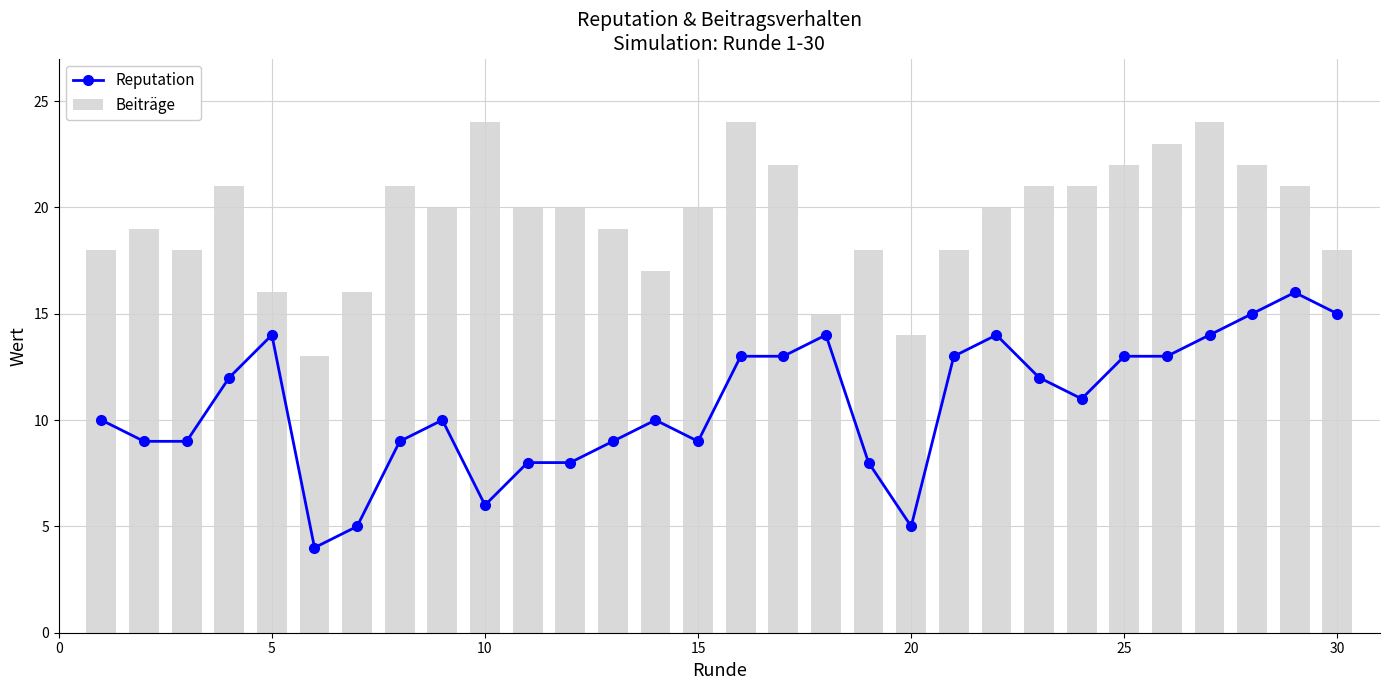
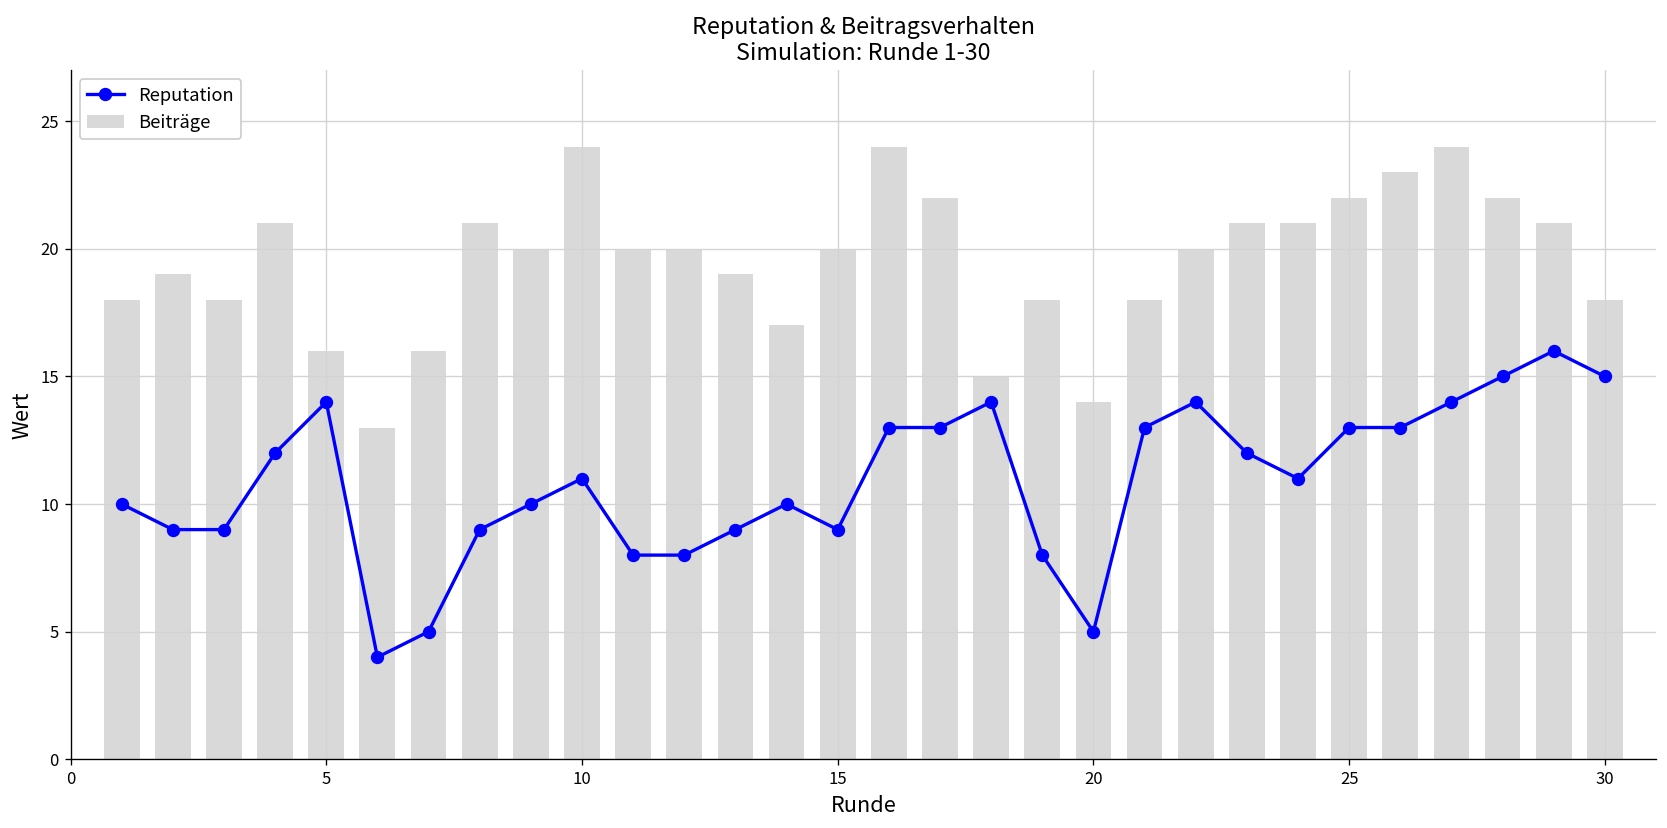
  {
    "Reputation": {
      "5": 14,
-     "10": 6,
+     "10": 11,
      "15": 9,
      "20": 5,
      "25": 13,
      "30": 15
    },
    "Beiträge": {
      "5": 16,
      "10": 24,
      "15": 20,
      "20": 14,
      "25": 22,
      "30": 18
    }
  }
